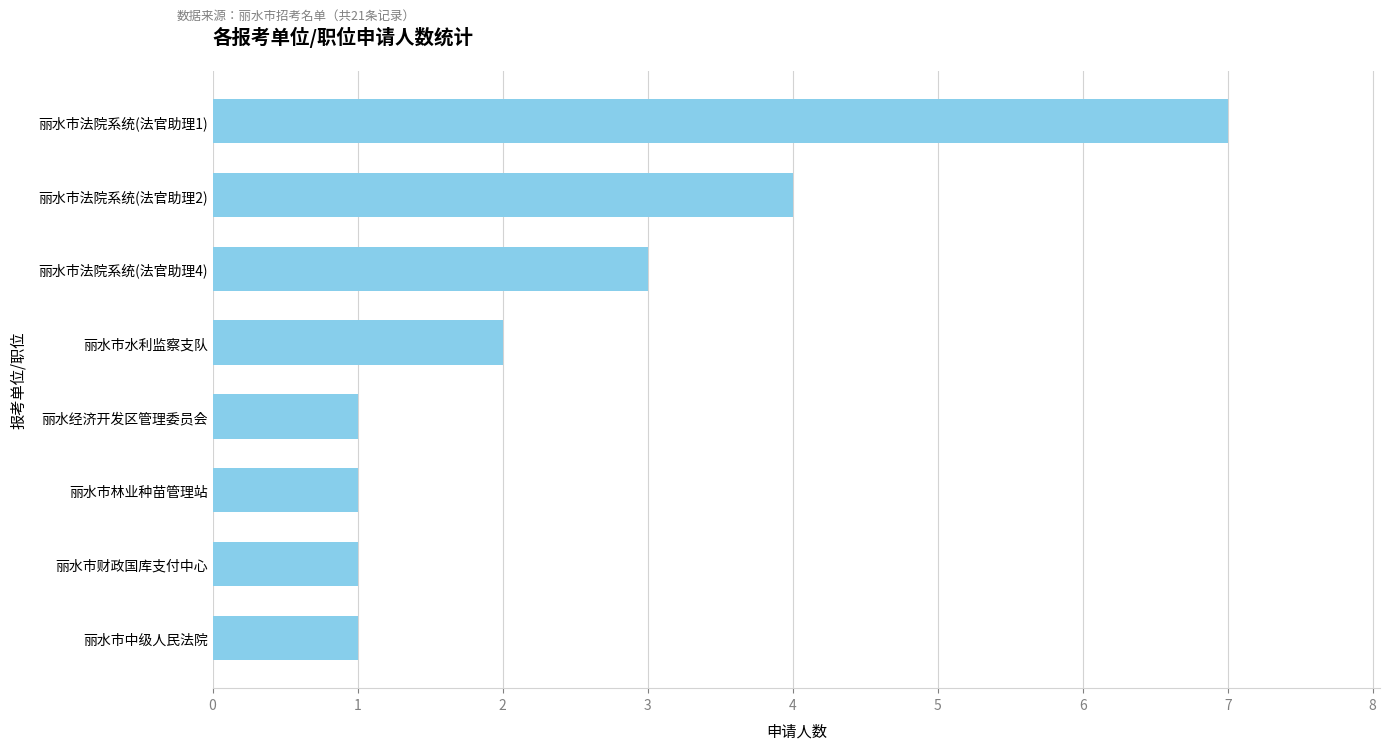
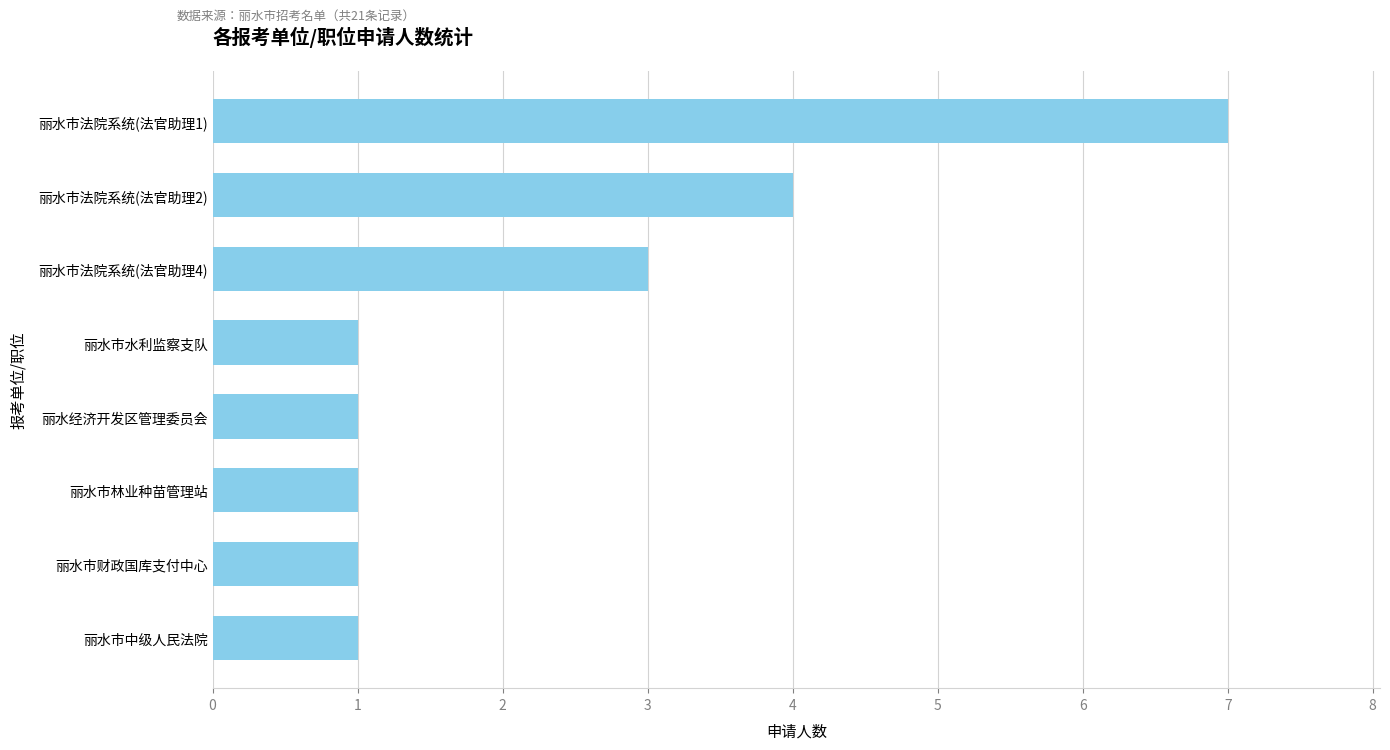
  {
    "丽水市法院系统(法官助理1)": 7,
    "丽水市法院系统(法官助理2)": 4,
    "丽水市法院系统(法官助理4)": 3,
-   "丽水市水利监察支队": 2,
+   "丽水市水利监察支队": 1,
    "丽水经济开发区管理委员会": 1,
    "丽水市林业种苗管理站": 1,
    "丽水市财政国库支付中心": 1,
    "丽水市中级人民法院": 1
  }
